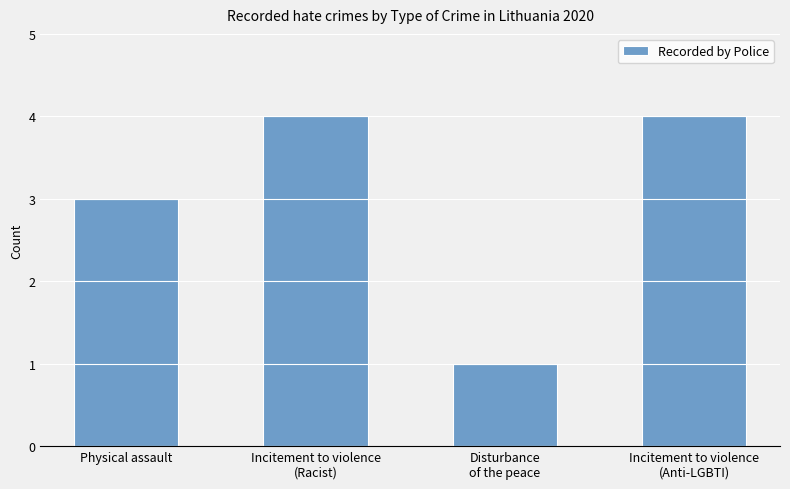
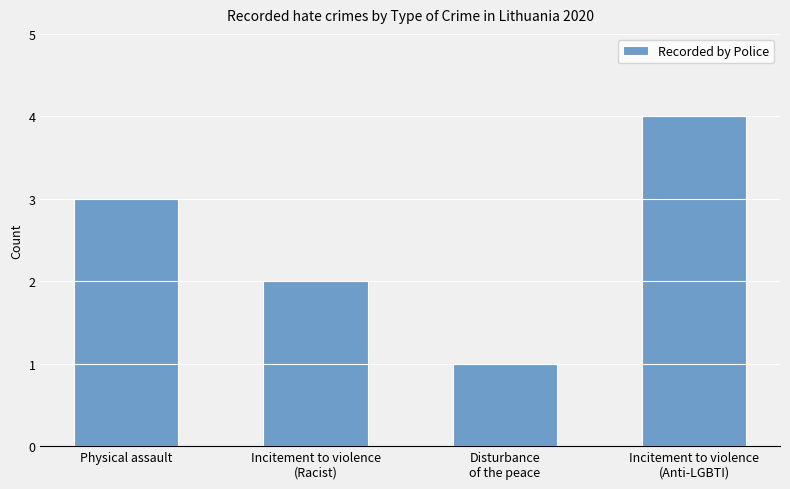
  {
    "Physical assault": 3,
-   "Incitement to violence (Racist)": 4,
+   "Incitement to violence (Racist)": 2,
    "Disturbance of the peace": 1,
    "Incitement to violence (Anti-LGBTI)": 4
  }
